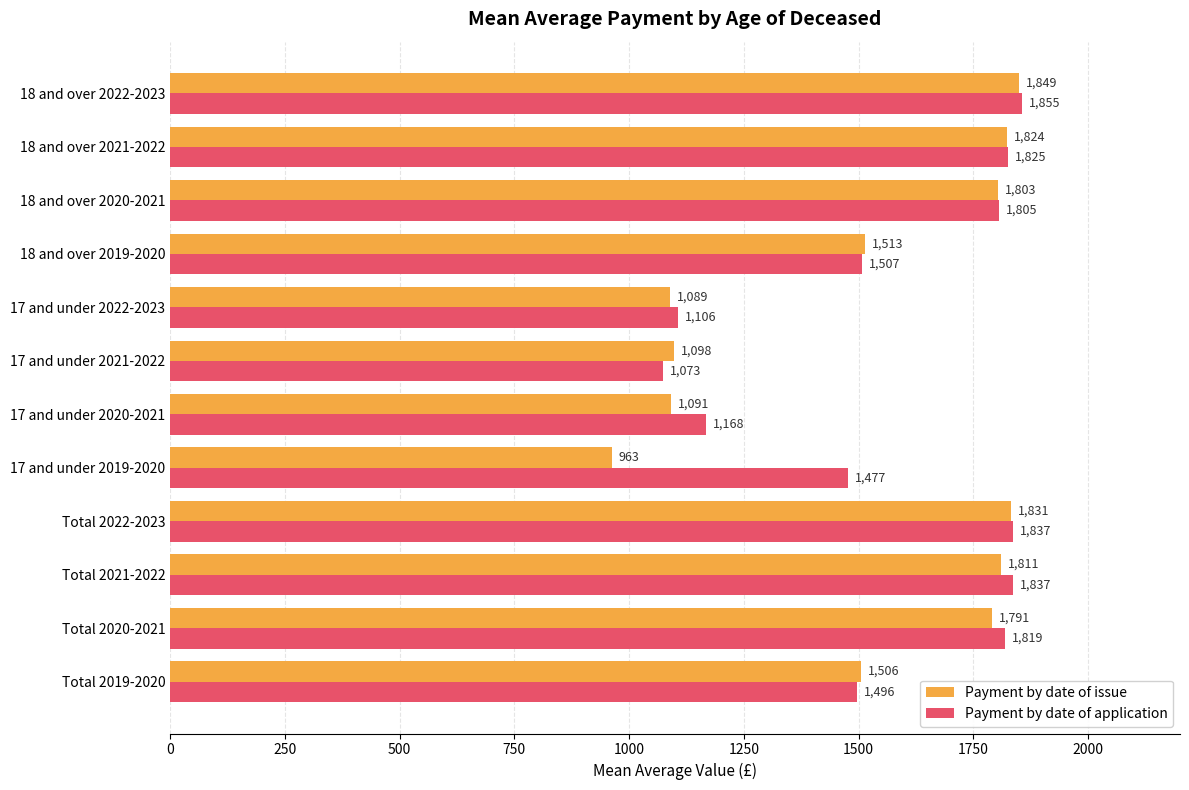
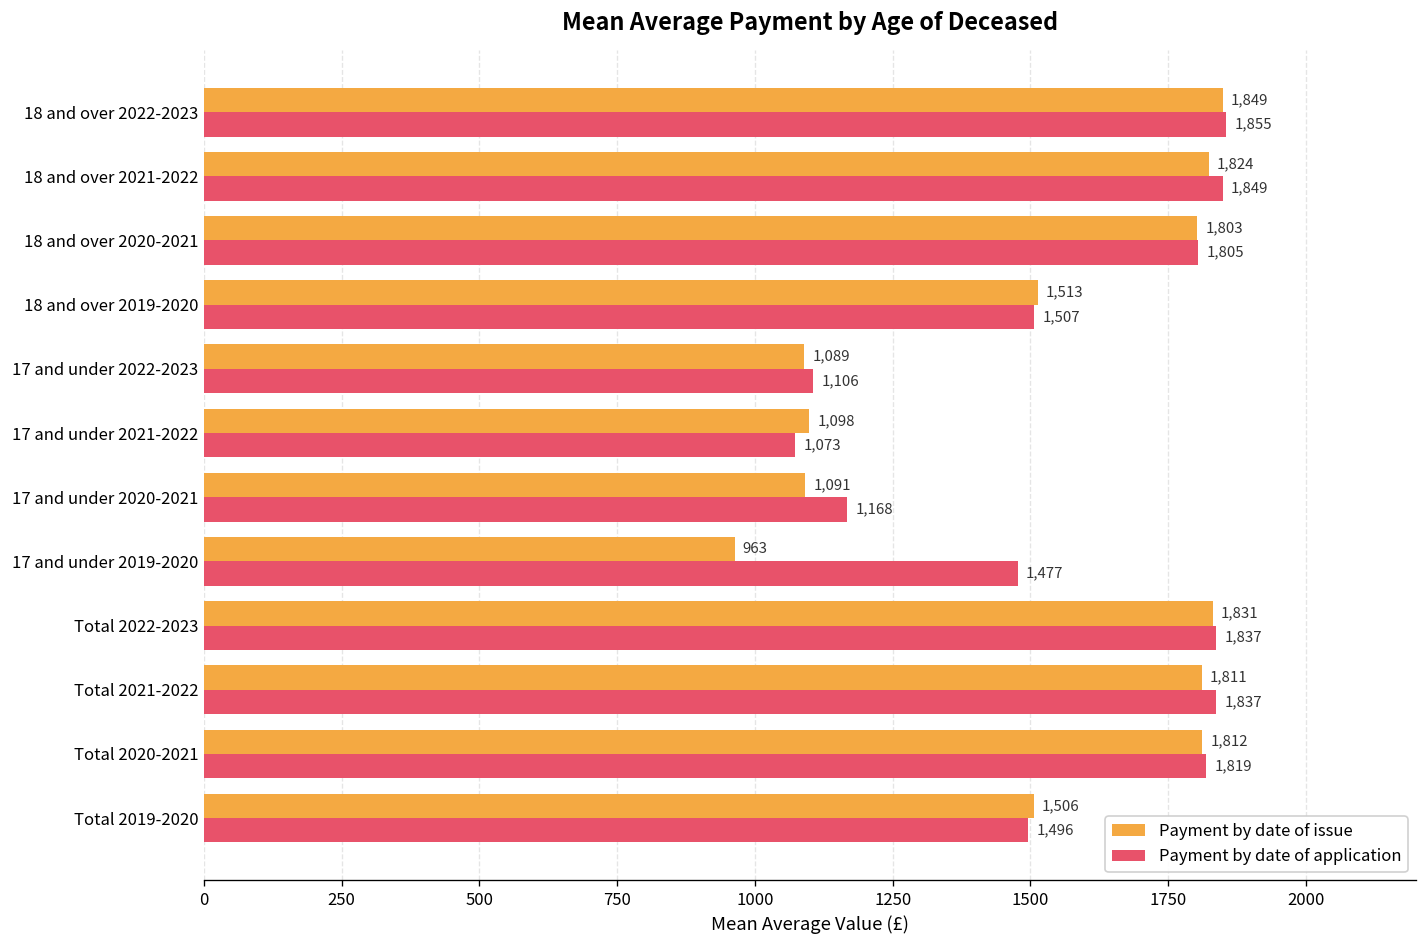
  {
    "Payment by date of issue": {
      "18 and over 2022-2023": "1,849",
      "18 and over 2021-2022": "1,824",
      "18 and over 2020-2021": "1,803",
      "18 and over 2019-2020": "1,513",
      "17 and under 2022-2023": "1,089",
      "17 and under 2021-2022": "1,098",
      "17 and under 2020-2021": "1,091",
      "17 and under 2019-2020": "963",
      "Total 2022-2023": "1,831",
      "Total 2021-2022": "1,811",
-     "Total 2020-2021": "1,791",
+     "Total 2020-2021": "1,812",
      "Total 2019-2020": "1,506"
    },
    "Payment by date of application": {
      "18 and over 2022-2023": "1,855",
-     "18 and over 2021-2022": "1,825",
+     "18 and over 2021-2022": "1,849",
      "18 and over 2020-2021": "1,805",
      "18 and over 2019-2020": "1,507",
      "17 and under 2022-2023": "1,106",
      "17 and under 2021-2022": "1,073",
      "17 and under 2020-2021": "1,168",
      "17 and under 2019-2020": "1,477",
      "Total 2022-2023": "1,837",
      "Total 2021-2022": "1,837",
      "Total 2020-2021": "1,819",
      "Total 2019-2020": "1,496"
    }
  }
